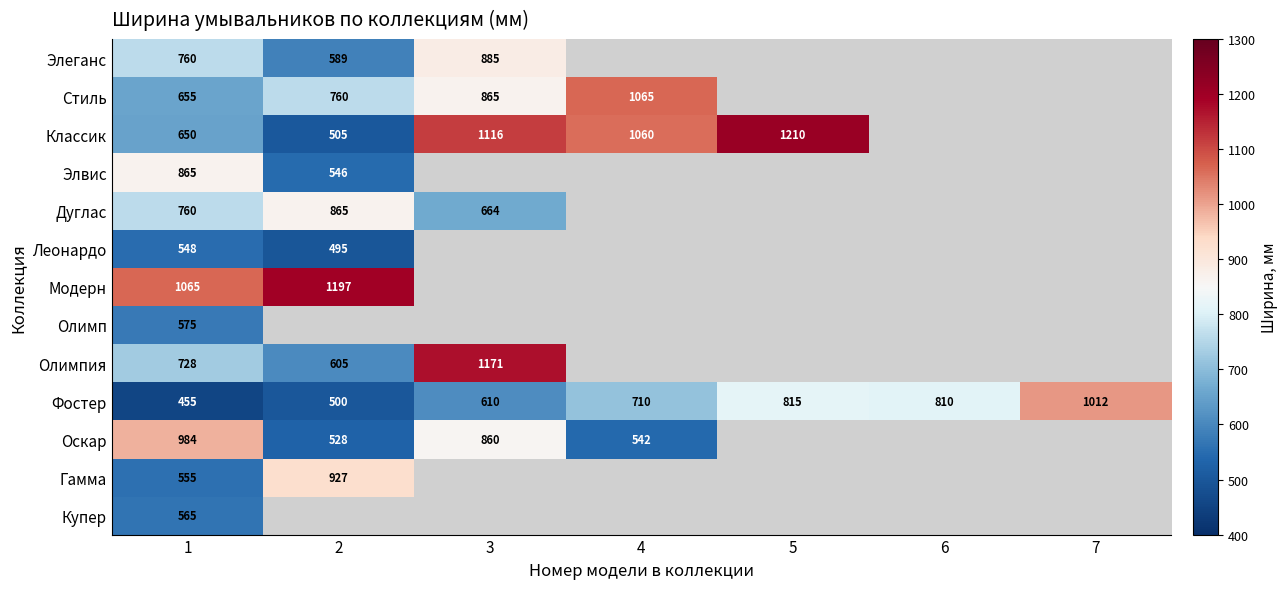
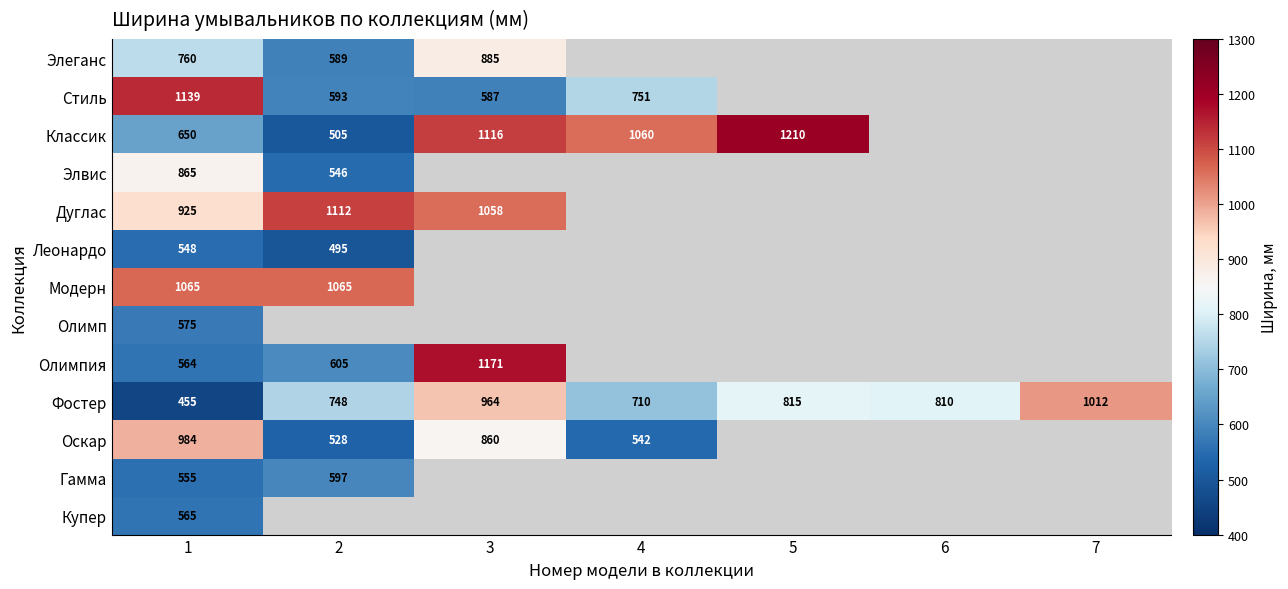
  {
    "Элеганс": {
      "1": 760,
      "2": 589,
      "3": 885
    },
    "Стиль": {
-     "1": 655,
-     "2": 760,
-     "3": 865,
-     "4": 1065
+     "1": 1139,
+     "2": 593,
+     "3": 587,
+     "4": 751
    },
    "Классик": {
      "1": 650,
      "2": 505,
      "3": 1116,
      "4": 1060,
      "5": 1210
    },
    "Элвис": {
      "1": 865,
      "2": 546
    },
    "Дуглас": {
-     "1": 760,
-     "2": 865,
-     "3": 664
+     "1": 925,
+     "2": 1112,
+     "3": 1058
    },
    "Леонардо": {
      "1": 548,
      "2": 495
    },
    "Модерн": {
      "1": 1065,
-     "2": 1197
+     "2": 1065
    },
    "Олимп": {
      "1": 575
    },
    "Олимпия": {
-     "1": 728,
+     "1": 564,
      "2": 605,
      "3": 1171
    },
    "Фостер": {
      "1": 455,
-     "2": 500,
-     "3": 610,
+     "2": 748,
+     "3": 964,
      "4": 710,
      "5": 815,
      "6": 810,
      "7": 1012
    },
    "Оскар": {
      "1": 984,
      "2": 528,
      "3": 860,
      "4": 542
    },
    "Гамма": {
      "1": 555,
-     "2": 927
+     "2": 597
    },
    "Купер": {
      "1": 565
    }
  }
